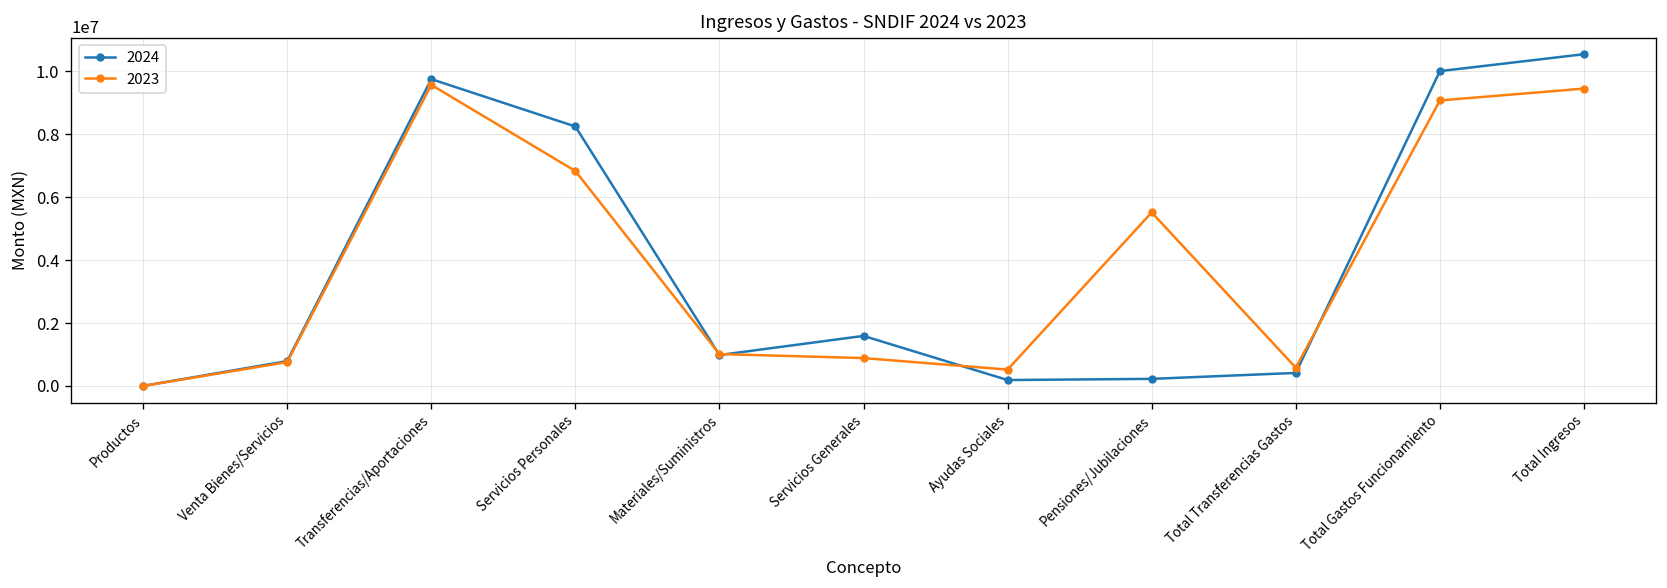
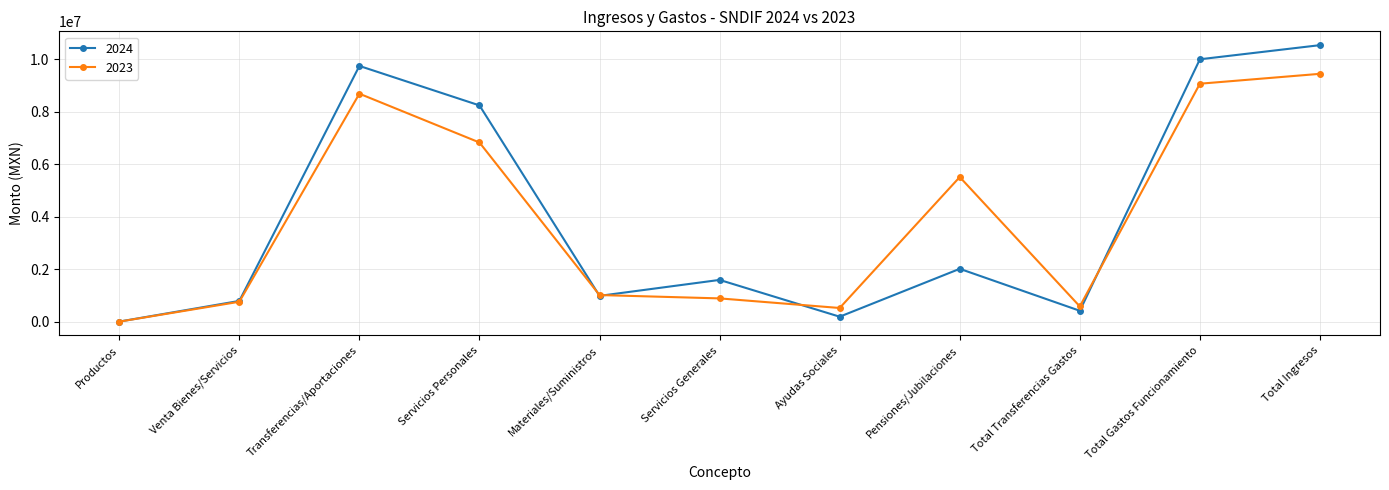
  {
    "2024": {
      "Transferencias/Aportaciones": 9700000,
      "Servicios Personales": 8200000,
      "Servicios Generales": 1600000,
      "Ayudas Sociales": 200000,
-     "Pensiones/Jubilaciones": 200000,
+     "Pensiones/Jubilaciones": 2000000,
      "Total Transferencias Gastos": 400000,
      "Total Gastos Funcionamiento": 10000000,
      "Total Ingresos": 10500000
    },
    "2023": {
-     "Transferencias/Aportaciones": 9600000,
+     "Transferencias/Aportaciones": 8700000,
      "Servicios Personales": 6800000,
      "Servicios Generales": 900000,
      "Ayudas Sociales": 500000,
      "Pensiones/Jubilaciones": 5500000,
      "Total Transferencias Gastos": 600000,
      "Total Gastos Funcionamiento": 9100000,
      "Total Ingresos": 9400000
    }
  }
